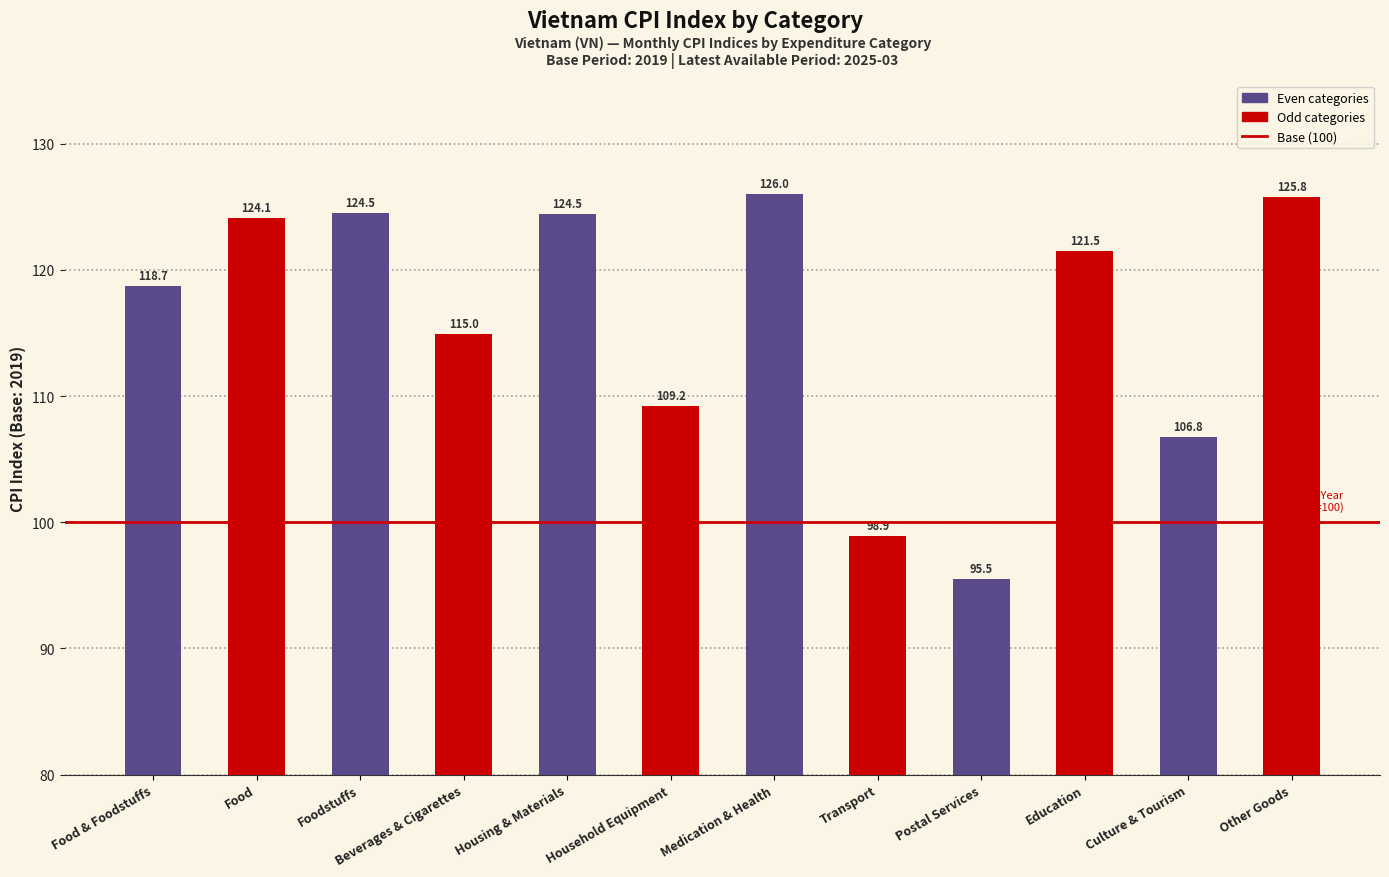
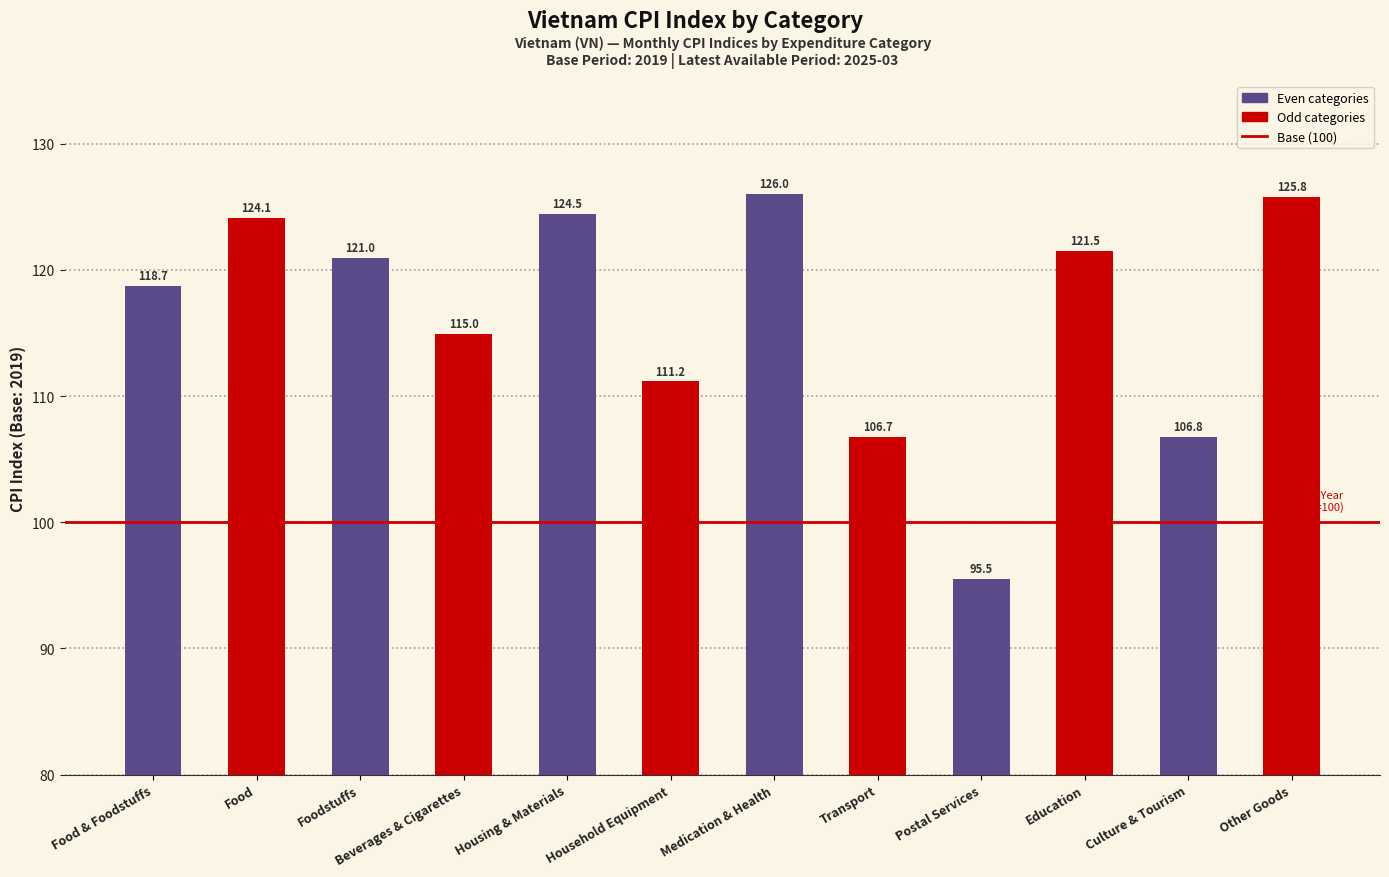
  {
    "Food & Foodstuffs": 118.7,
    "Food": 124.1,
-   "Foodstuffs": 124.5,
+   "Foodstuffs": 121.0,
    "Beverages & Cigarettes": 115.0,
    "Housing & Materials": 124.5,
-   "Household Equipment": 109.2,
+   "Household Equipment": 111.2,
    "Medication & Health": 126.0,
-   "Transport": 98.9,
+   "Transport": 106.7,
    "Postal Services": 95.5,
    "Education": 121.5,
    "Culture & Tourism": 106.8,
    "Other Goods": 125.8
  }
